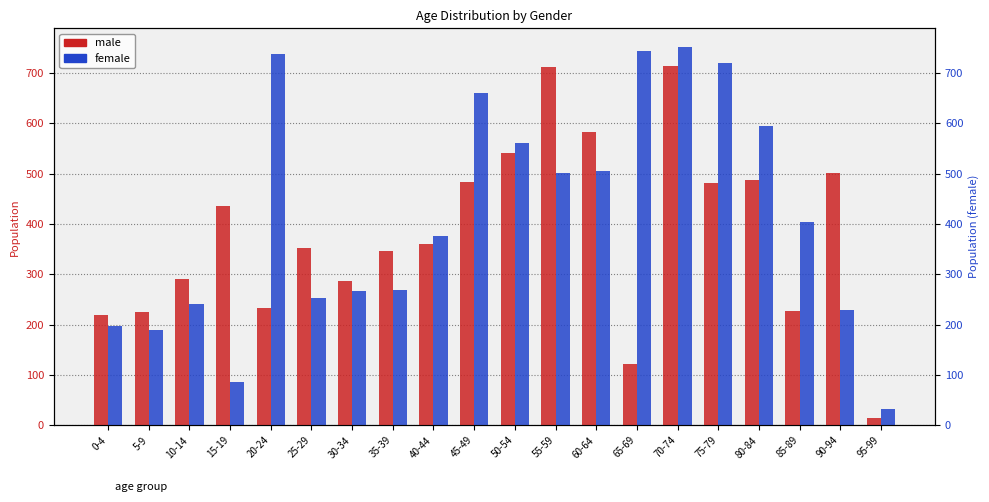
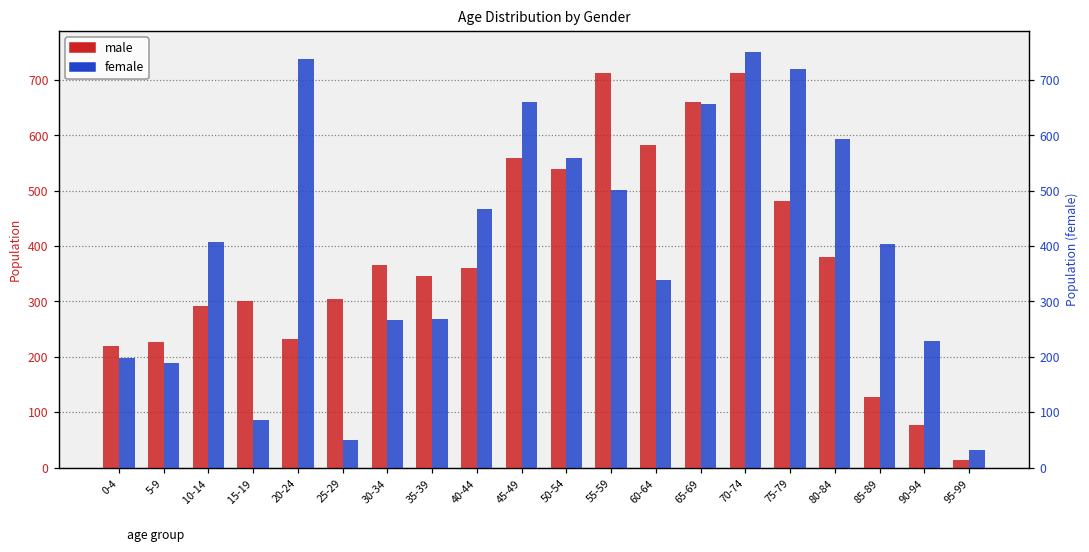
  {
    "male": {
      "0-4": 220,
      "5-9": 230,
      "10-14": 290,
-     "15-19": 440,
+     "15-19": 300,
      "20-24": 230,
-     "25-29": 350,
-     "30-34": 290,
+     "25-29": 310,
+     "30-34": 370,
      "35-39": 350,
      "40-44": 360,
-     "45-49": 480,
+     "45-49": 560,
      "50-54": 540,
      "55-59": 710,
      "60-64": 580,
-     "65-69": 120,
+     "65-69": 660,
      "70-74": 710,
      "75-79": 480,
-     "80-84": 490,
-     "85-89": 230,
-     "90-94": 500,
+     "80-84": 380,
+     "85-89": 130,
+     "90-94": 80,
      "95-99": 10
    },
    "female": {
      "0-4": 200,
      "5-9": 190,
-     "10-14": 240,
+     "10-14": 410,
      "15-19": 90,
      "20-24": 740,
-     "25-29": 250,
+     "25-29": 50,
      "30-34": 270,
      "35-39": 270,
-     "40-44": 380,
+     "40-44": 470,
      "45-49": 660,
      "50-54": 560,
      "55-59": 500,
-     "60-64": 510,
-     "65-69": 740,
+     "60-64": 340,
+     "65-69": 660,
      "70-74": 750,
      "75-79": 720,
      "80-84": 590,
      "85-89": 400,
      "90-94": 230,
      "95-99": 30
    }
  }
